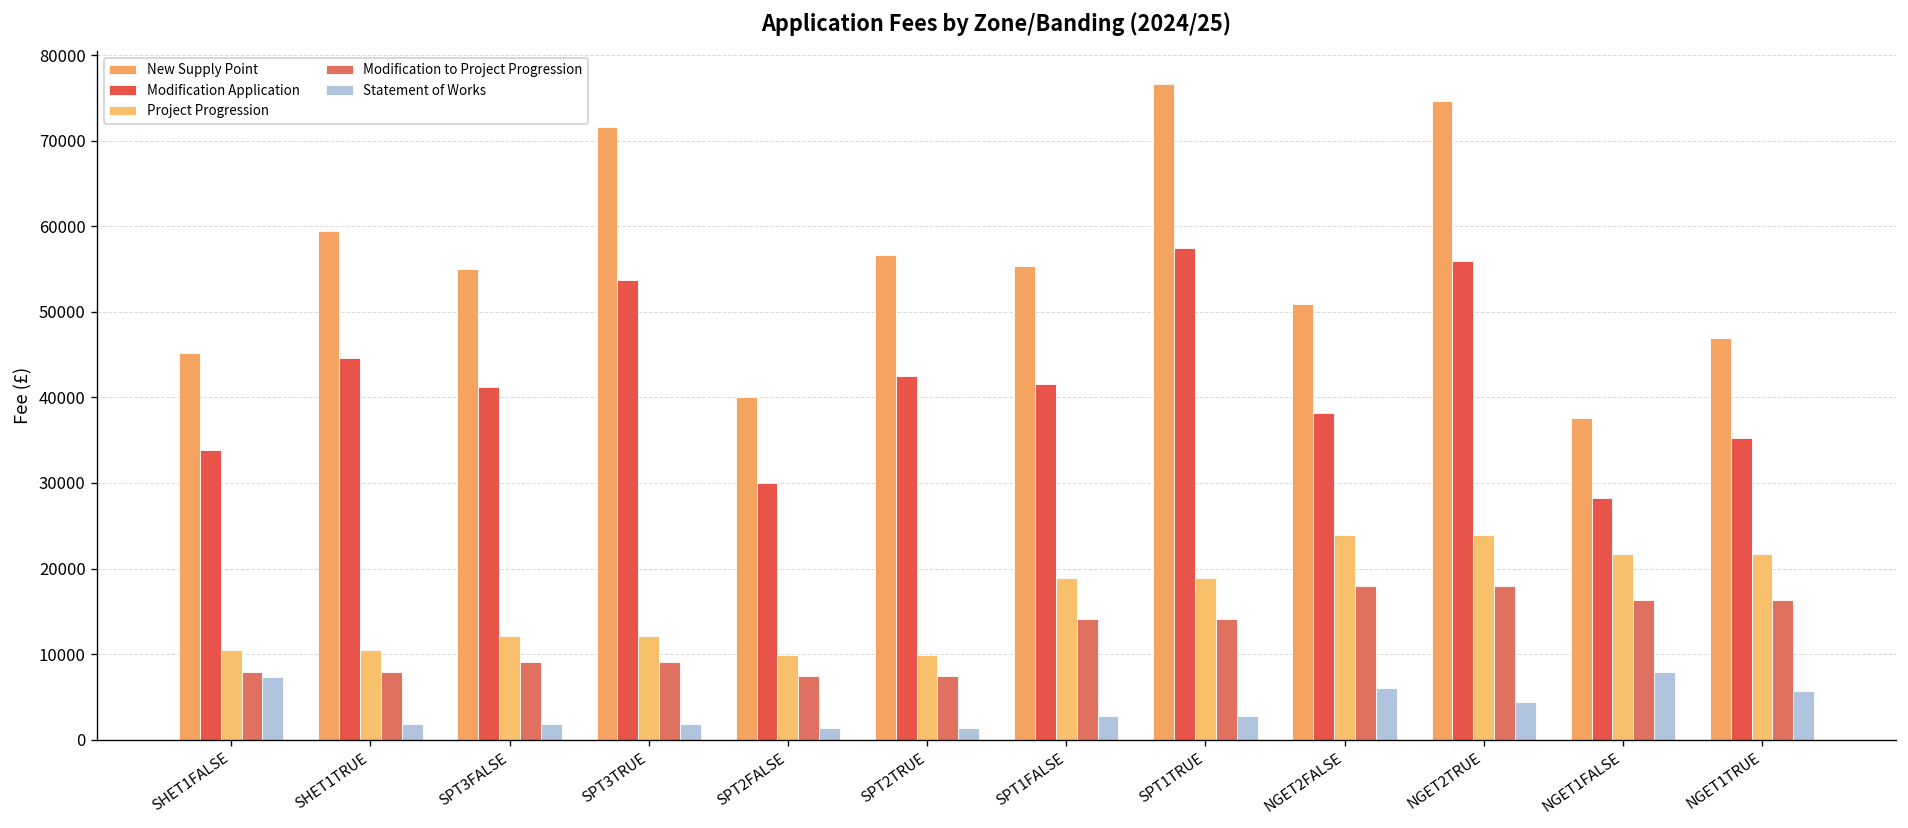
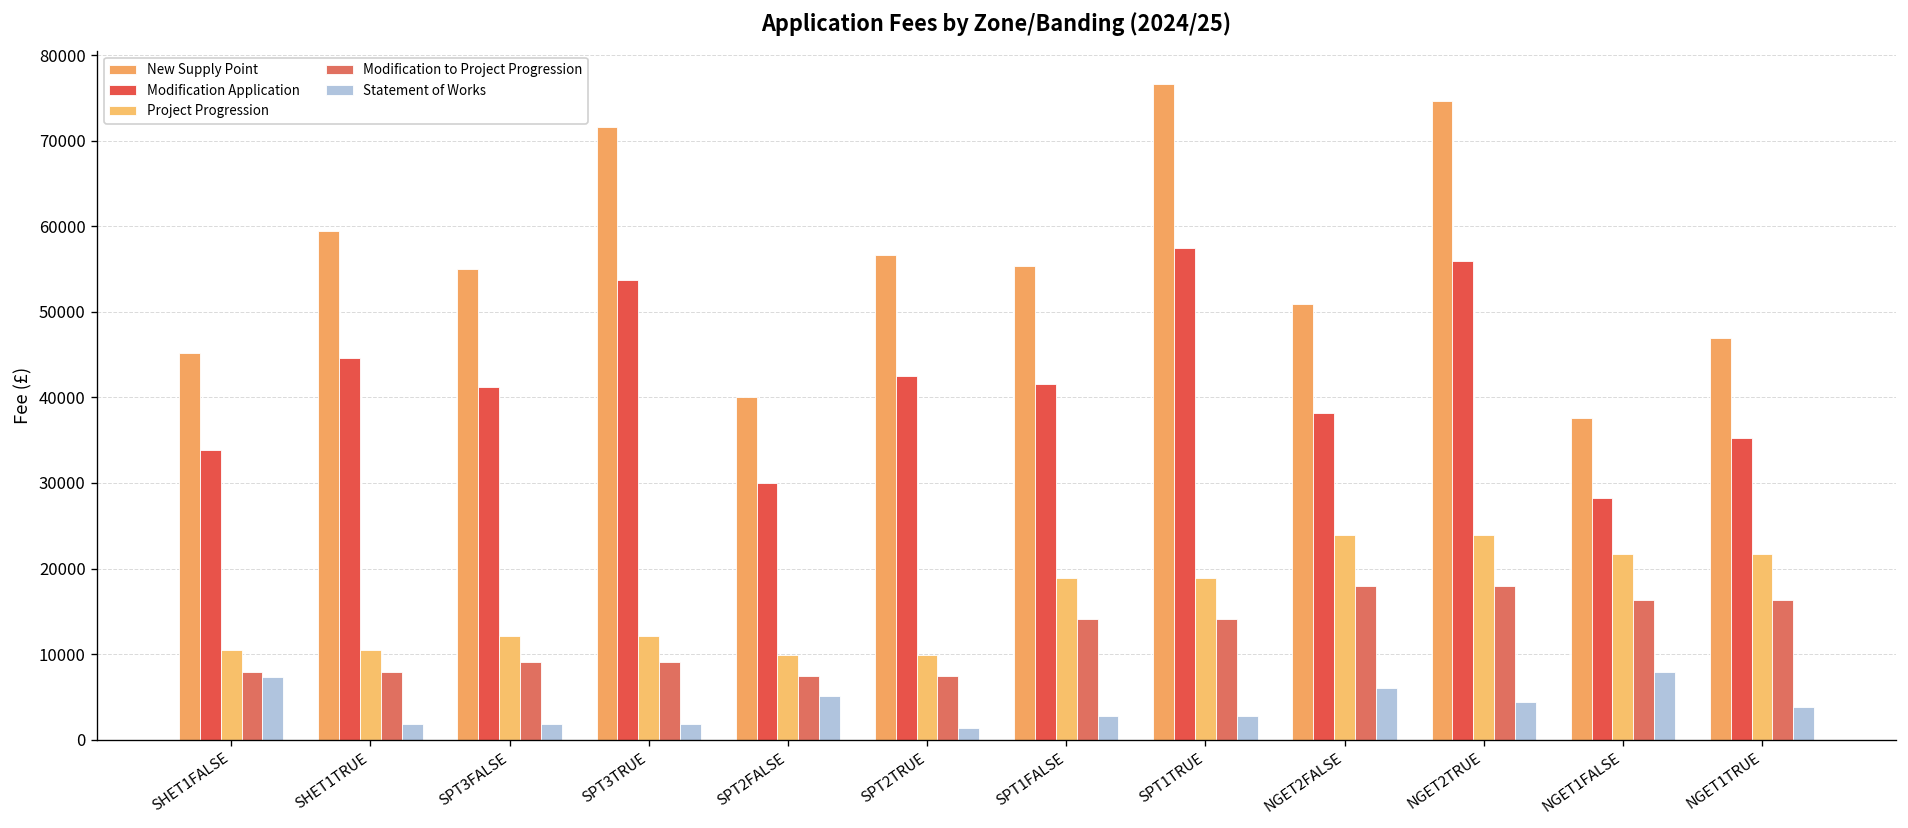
  {
    "Statement of Works": {
      "SHET1FALSE": 7000,
      "SHET1TRUE": 2000,
      "SPT3FALSE": 2000,
      "SPT3TRUE": 2000,
-     "SPT2FALSE": 1000,
+     "SPT2FALSE": 5000,
      "SPT2TRUE": 1000,
      "SPT1FALSE": 3000,
      "SPT1TRUE": 3000,
      "NGET2FALSE": 6000,
      "NGET2TRUE": 4000,
      "NGET1FALSE": 8000,
-     "NGET1TRUE": 6000
+     "NGET1TRUE": 4000
    }
  }
